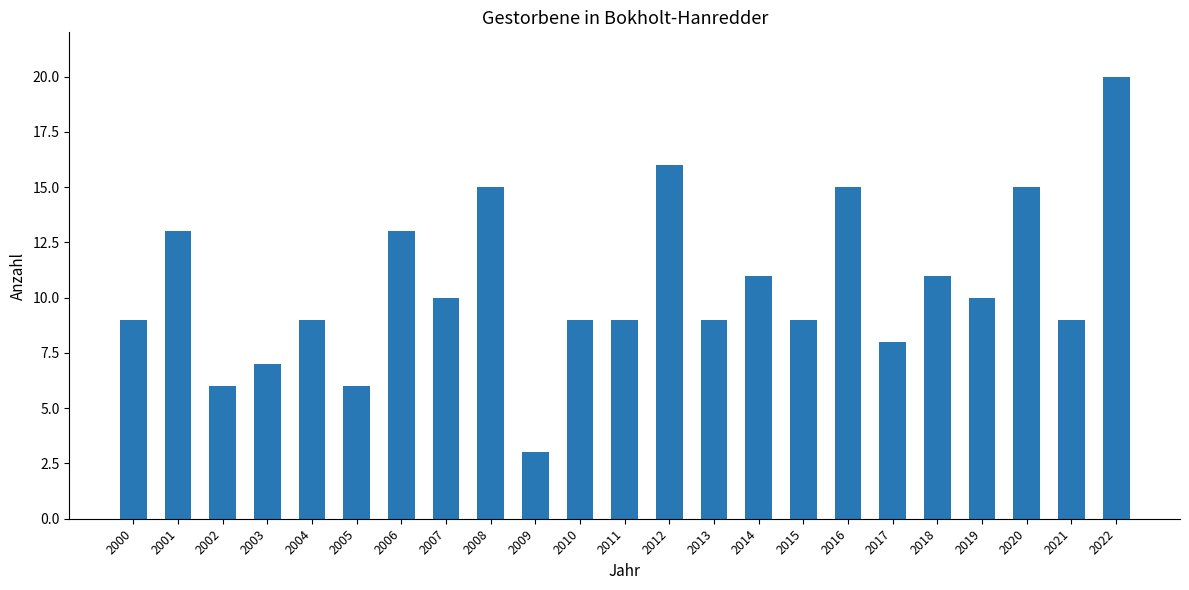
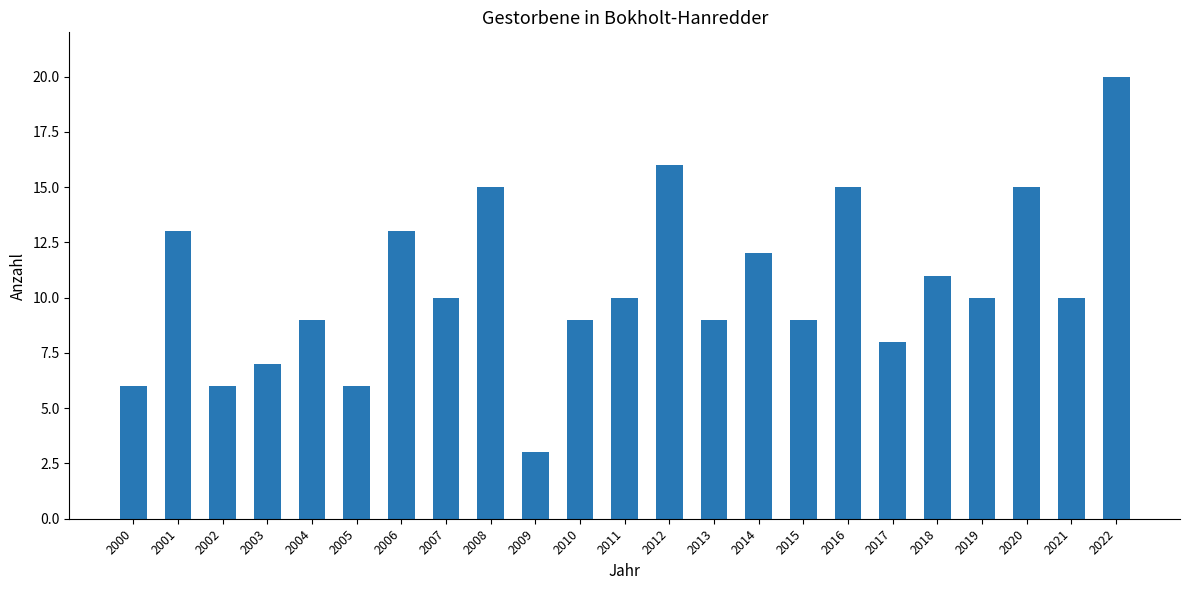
  {
-   "2000": 9,
+   "2000": 6,
    "2001": 13,
    "2002": 6,
    "2003": 7,
    "2004": 9,
    "2005": 6,
    "2006": 13,
    "2007": 10,
    "2008": 15,
    "2009": 3,
    "2010": 9,
-   "2011": 9,
+   "2011": 10,
    "2012": 16,
    "2013": 9,
-   "2014": 11,
+   "2014": 12,
    "2015": 9,
    "2016": 15,
    "2017": 8,
    "2018": 11,
    "2019": 10,
    "2020": 15,
-   "2021": 9,
+   "2021": 10,
    "2022": 20
  }
